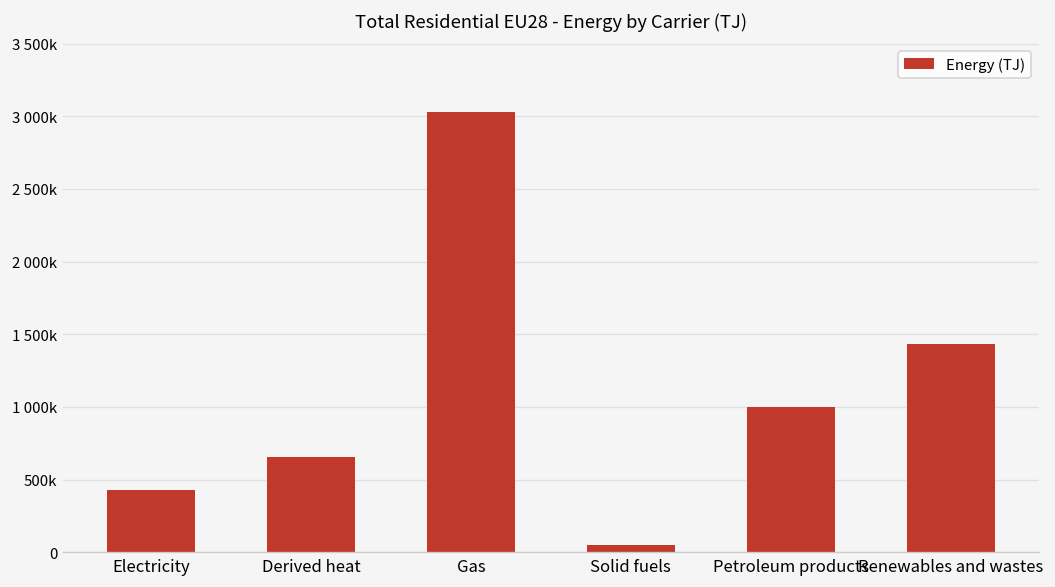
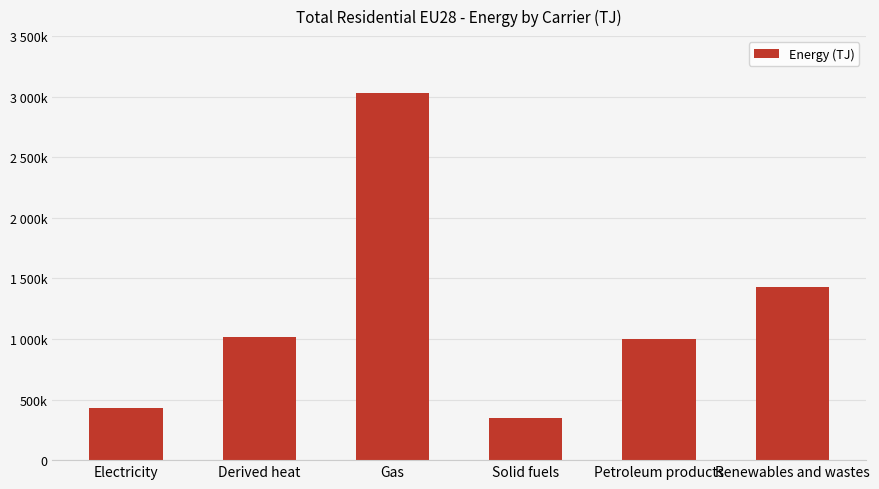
  {
    "Electricity": 430000,
-   "Derived heat": 660000,
+   "Derived heat": 1020000,
    "Gas": 3030000,
-   "Solid fuels": 50000,
+   "Solid fuels": 350000,
    "Petroleum products": 1000000,
    "Renewables and wastes": 1430000
  }
